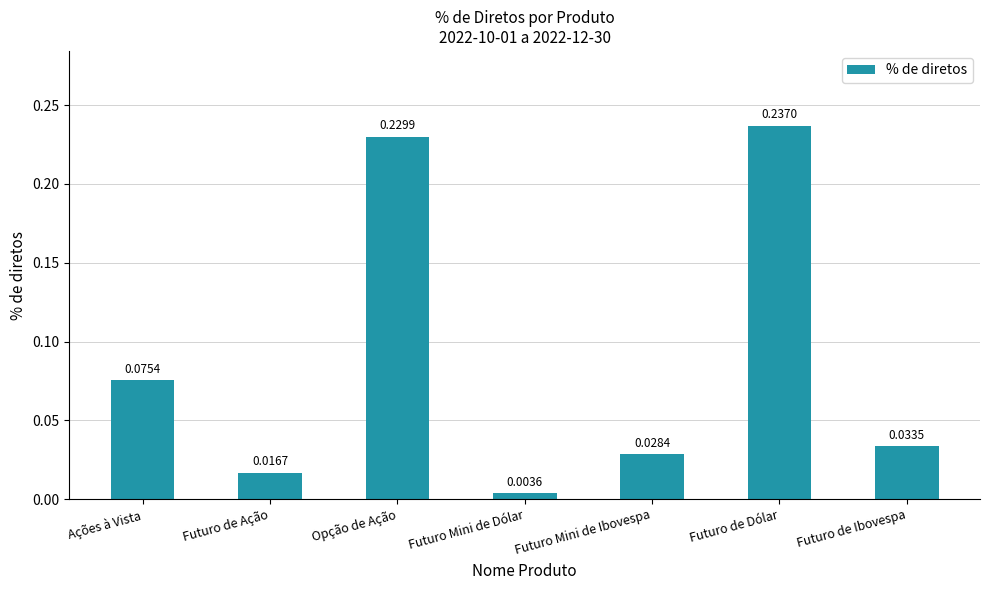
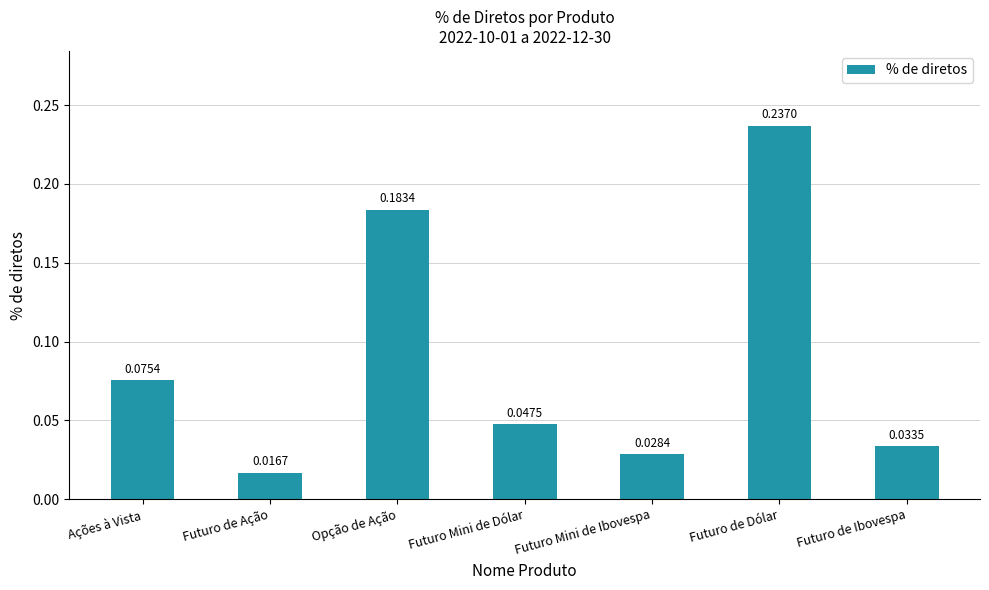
  {
    "Ações à Vista": 0.0754,
    "Futuro de Ação": 0.0167,
-   "Opção de Ação": 0.2299,
-   "Futuro Mini de Dólar": 0.0036,
+   "Opção de Ação": 0.1834,
+   "Futuro Mini de Dólar": 0.0475,
    "Futuro Mini de Ibovespa": 0.0284,
    "Futuro de Dólar": 0.2370,
    "Futuro de Ibovespa": 0.0335
  }
